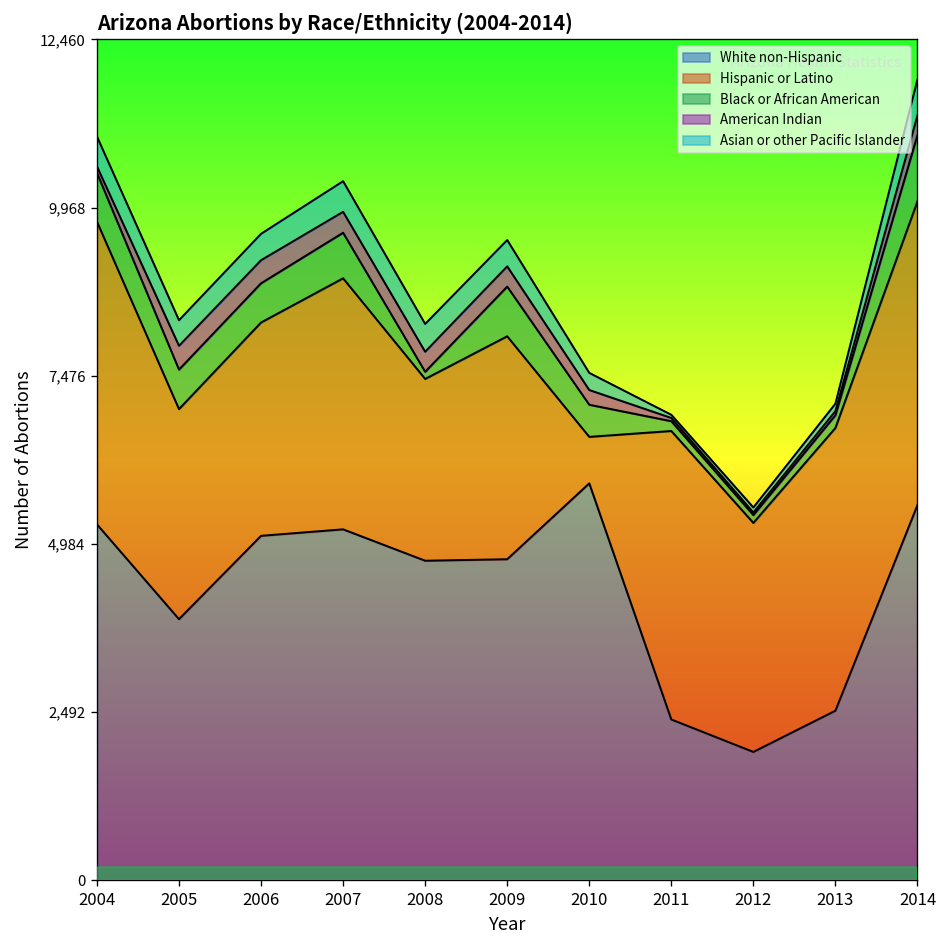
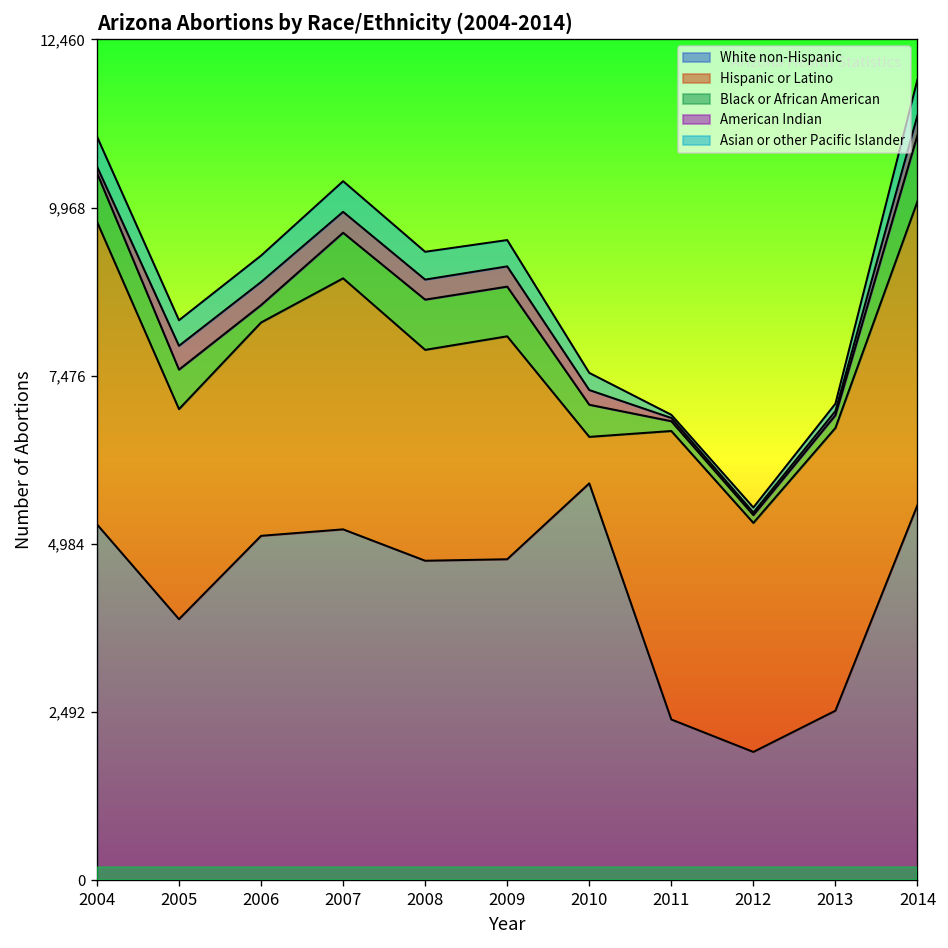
  {
    "White non-Hispanic": {
      "2004": "5,300",
      "2005": "3,900",
      "2006": "5,100",
      "2007": "5,200",
      "2008": "4,700",
      "2009": "4,800",
      "2010": "5,900",
      "2011": "2,400",
      "2012": "1,900",
      "2013": "2,500",
      "2014": "5,600"
    },
    "Hispanic or Latino": {
      "2004": "4,500",
      "2005": "3,100",
      "2006": "3,200",
      "2007": "3,700",
-     "2008": "2,700",
+     "2008": "3,100",
      "2009": "3,300",
      "2010": "700",
      "2011": "4,300",
      "2012": "3,400",
      "2013": "4,200",
      "2014": "4,500"
    },
    "Black or African American": {
      "2004": "700",
      "2005": "600",
-     "2006": "600",
+     "2006": "300",
      "2007": "700",
-     "2008": "100",
+     "2008": "700",
      "2009": "700",
      "2010": "500",
      "2011": "100",
      "2013": "200",
      "2014": "1,000"
    },
    "American Indian": {
      "2004": "100",
      "2005": "400",
      "2006": "300",
      "2007": "300",
      "2008": "300",
      "2009": "300",
      "2010": "200",
      "2011": "0",
      "2013": "100",
      "2014": "300"
    },
    "Asian or other Pacific Islander": {
      "2004": "400",
      "2005": "400",
      "2006": "400",
      "2007": "500",
      "2008": "400",
      "2009": "400",
      "2010": "300",
      "2011": "0",
      "2012": "100",
      "2013": "100",
      "2014": "500"
    }
  }
